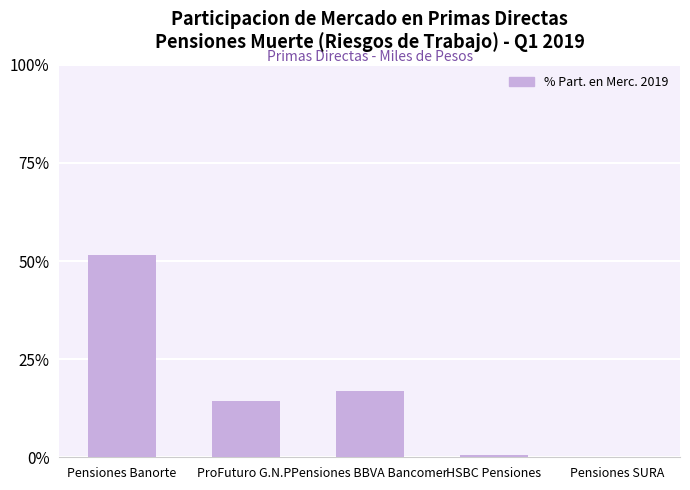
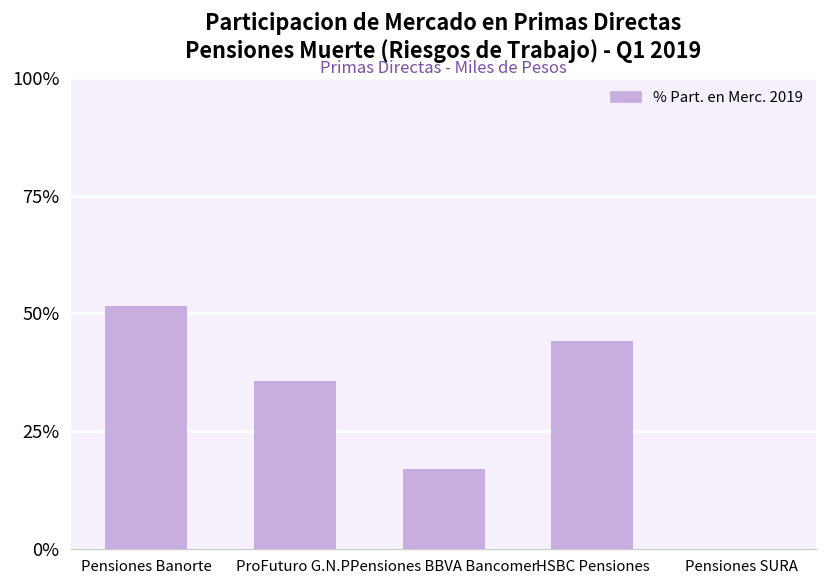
  {
    "Pensiones Banorte": "51%",
-   "ProFuturo G.N.P.": "14%",
+   "ProFuturo G.N.P.": "36%",
    "Pensiones BBVA Bancomer": "17%",
-   "HSBC Pensiones": "1%",
+   "HSBC Pensiones": "44%",
    "Pensiones SURA": "0%"
  }
